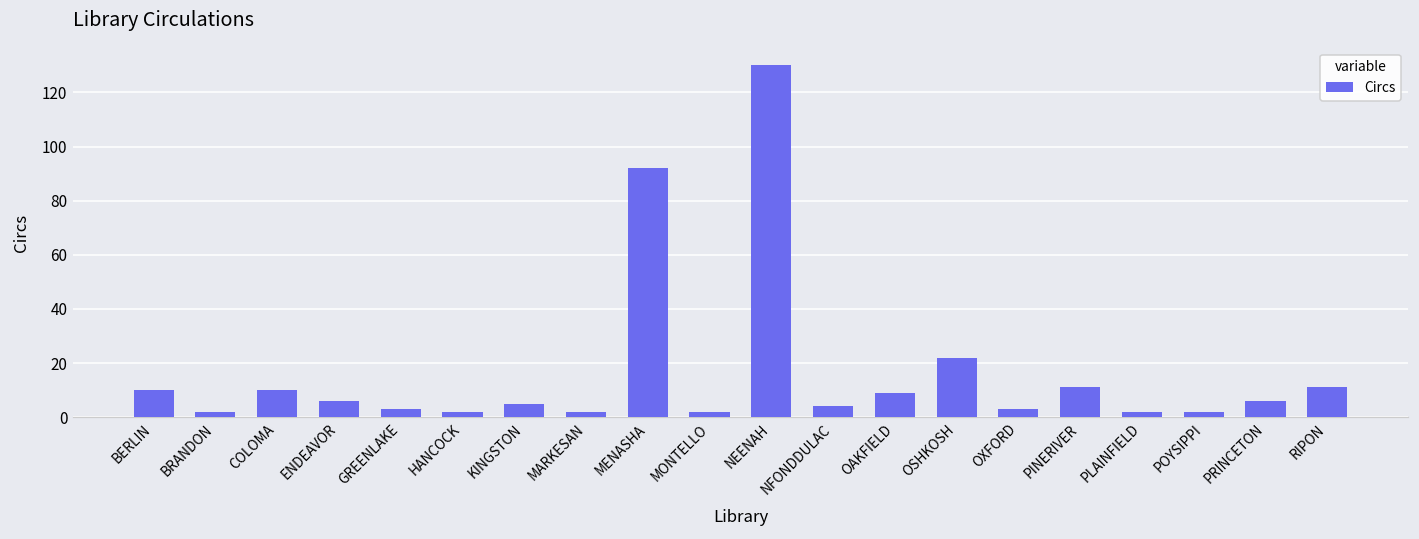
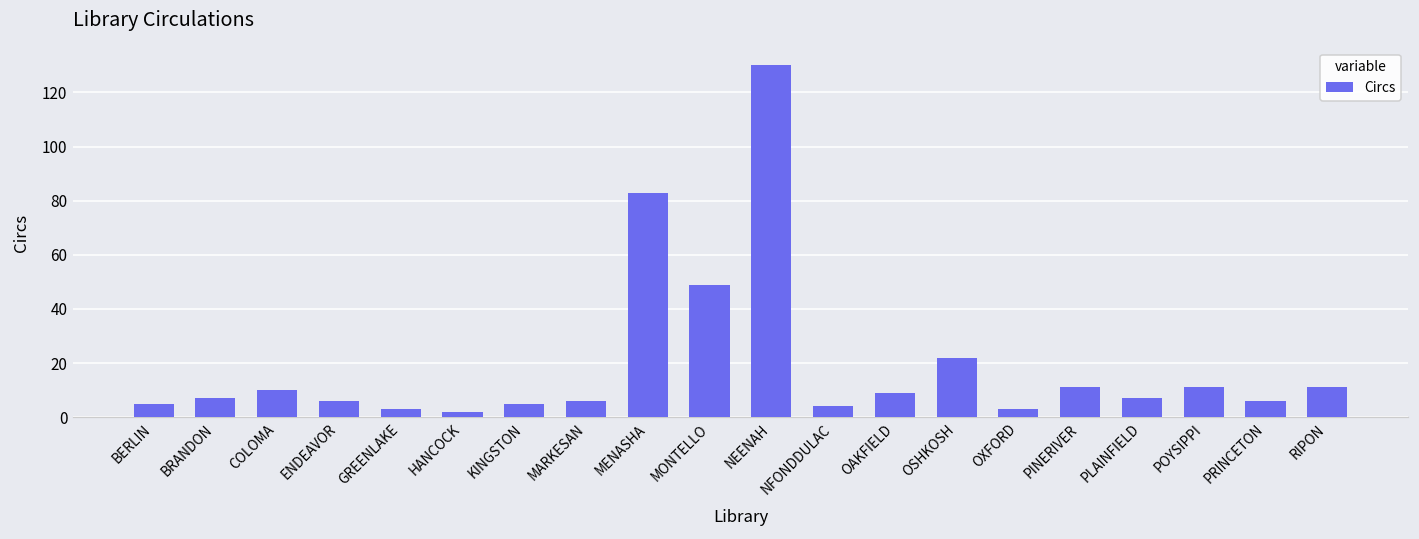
  {
-   "BERLIN": 10,
-   "BRANDON": 2,
+   "BERLIN": 5,
+   "BRANDON": 7,
    "COLOMA": 10,
    "ENDEAVOR": 6,
    "GREENLAKE": 3,
    "HANCOCK": 2,
    "KINGSTON": 5,
-   "MARKESAN": 2,
-   "MENASHA": 92,
-   "MONTELLO": 2,
+   "MARKESAN": 6,
+   "MENASHA": 83,
+   "MONTELLO": 49,
    "NEENAH": 130,
    "NFONDDULAC": 4,
    "OAKFIELD": 9,
    "OSHKOSH": 22,
    "OXFORD": 3,
    "PINERIVER": 11,
-   "PLAINFIELD": 2,
-   "POYSIPPI": 2,
+   "PLAINFIELD": 7,
+   "POYSIPPI": 11,
    "PRINCETON": 6,
    "RIPON": 11
  }
